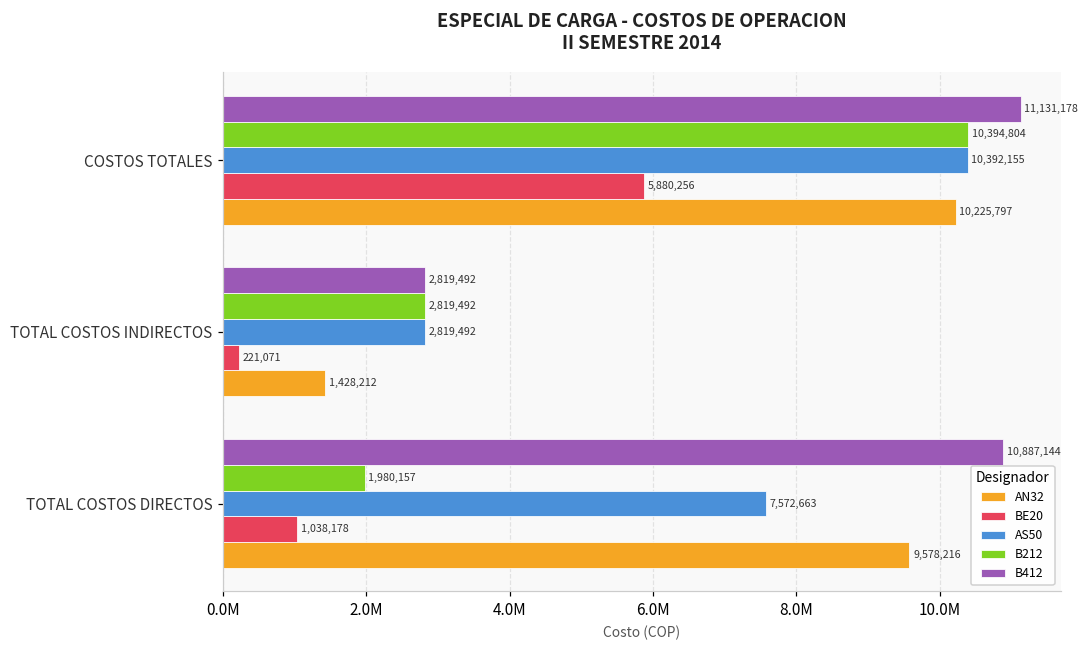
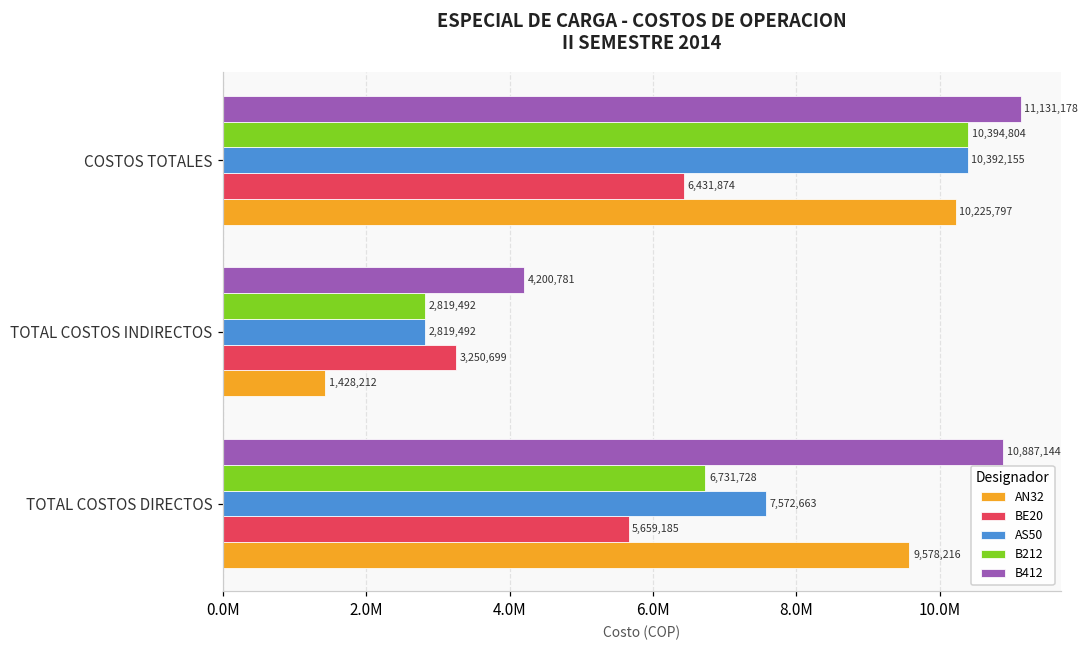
  {
    "AN32": {
      "COSTOS TOTALES": "10,225,797",
      "TOTAL COSTOS INDIRECTOS": "1,428,212",
      "TOTAL COSTOS DIRECTOS": "9,578,216"
    },
    "BE20": {
-     "COSTOS TOTALES": "5,880,256",
-     "TOTAL COSTOS INDIRECTOS": "221,071",
-     "TOTAL COSTOS DIRECTOS": "1,038,178"
+     "COSTOS TOTALES": "6,431,874",
+     "TOTAL COSTOS INDIRECTOS": "3,250,699",
+     "TOTAL COSTOS DIRECTOS": "5,659,185"
    },
    "AS50": {
      "COSTOS TOTALES": "10,392,155",
      "TOTAL COSTOS INDIRECTOS": "2,819,492",
      "TOTAL COSTOS DIRECTOS": "7,572,663"
    },
    "B212": {
      "COSTOS TOTALES": "10,394,804",
      "TOTAL COSTOS INDIRECTOS": "2,819,492",
-     "TOTAL COSTOS DIRECTOS": "1,980,157"
+     "TOTAL COSTOS DIRECTOS": "6,731,728"
    },
    "B412": {
      "COSTOS TOTALES": "11,131,178",
-     "TOTAL COSTOS INDIRECTOS": "2,819,492",
+     "TOTAL COSTOS INDIRECTOS": "4,200,781",
      "TOTAL COSTOS DIRECTOS": "10,887,144"
    }
  }
